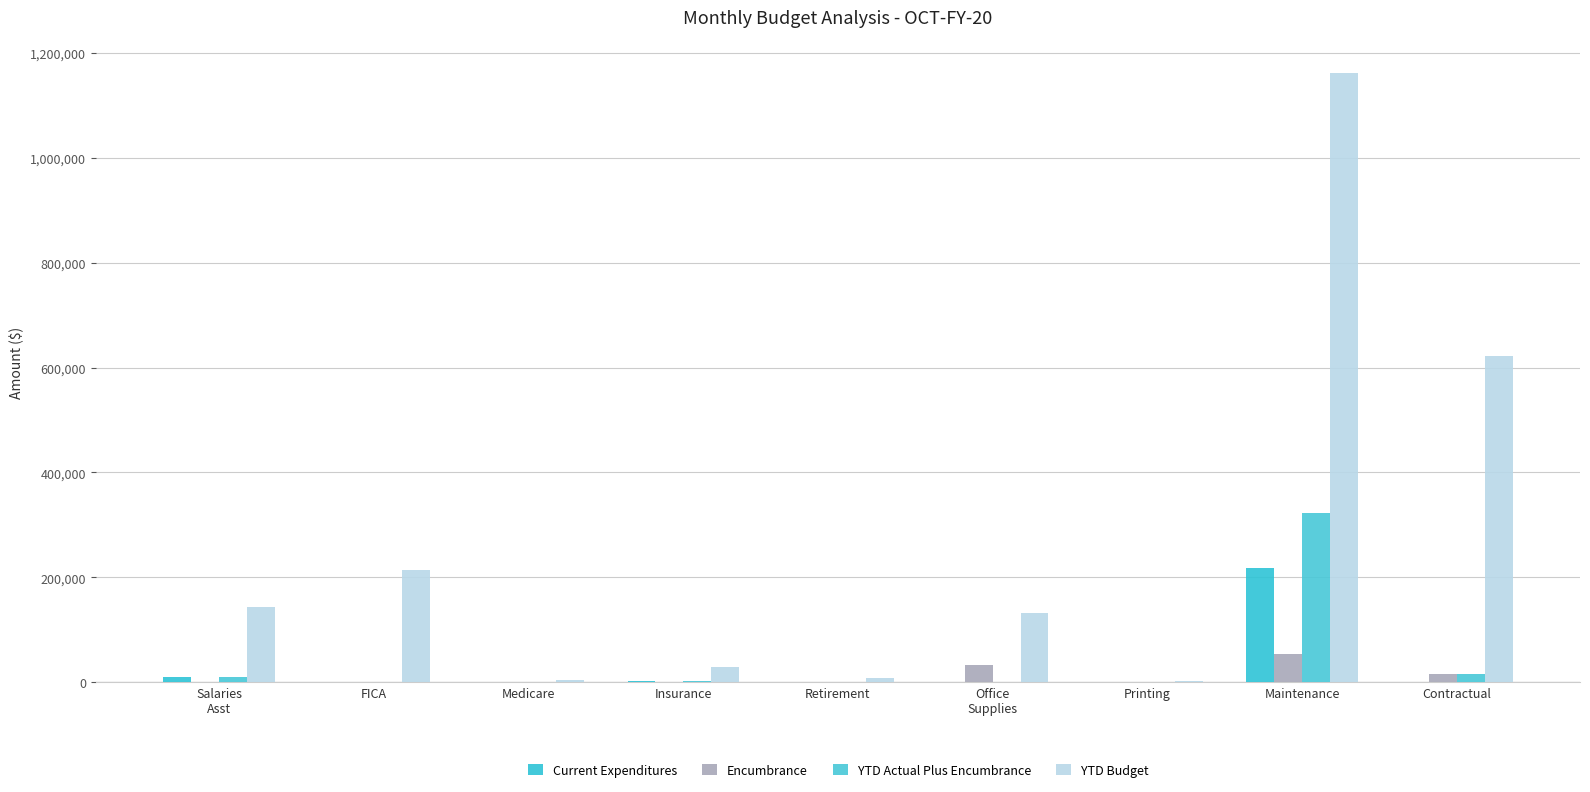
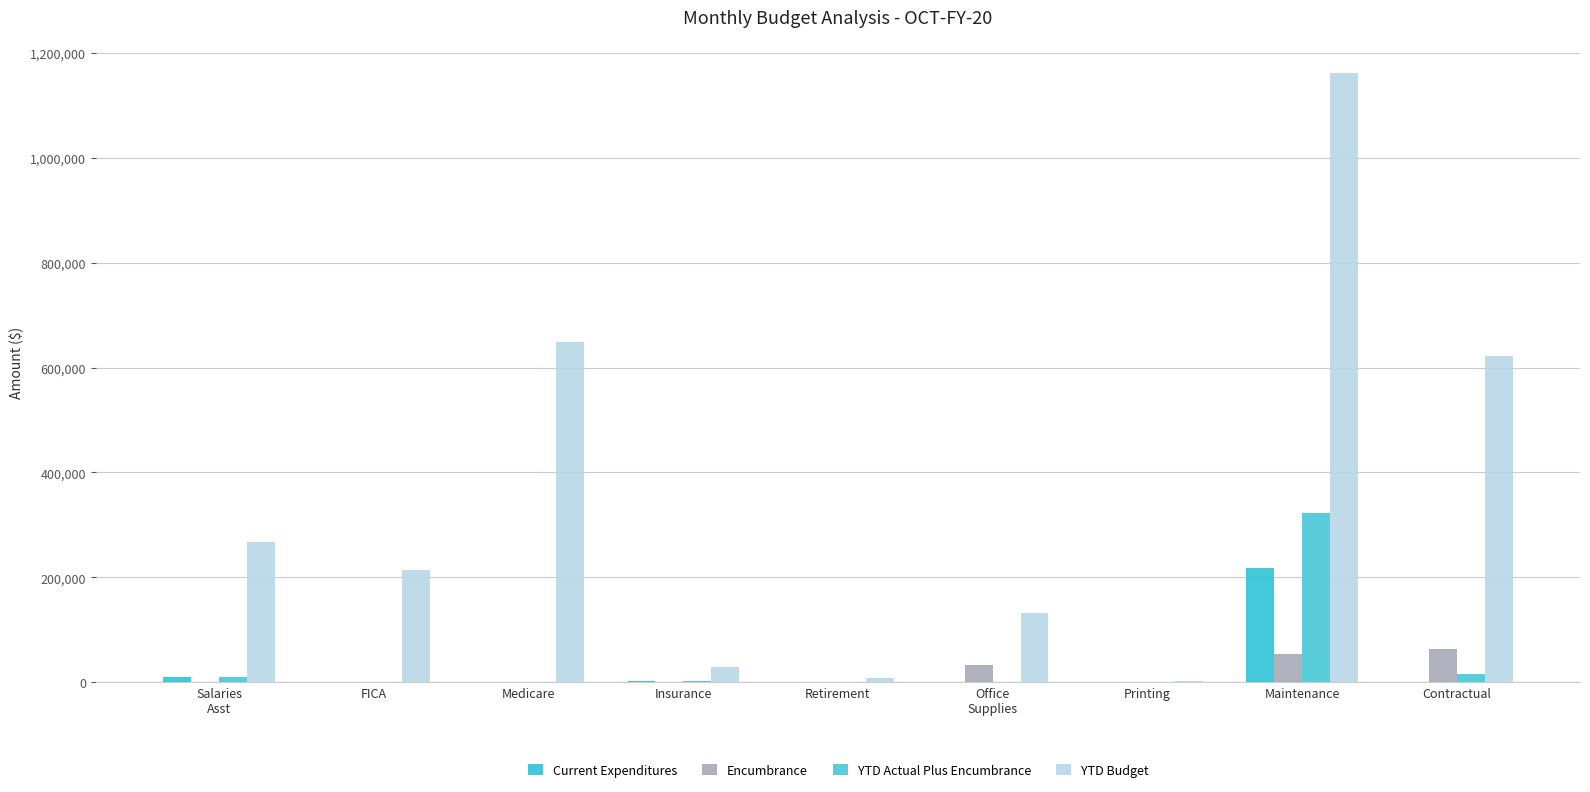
  {
    "Encumbrance": {
      "Salaries Asst": "0",
      "FICA": "0",
      "Medicare": "0",
      "Insurance": "0",
      "Retirement": "0",
      "Office Supplies": "30,000",
      "Maintenance": "50,000",
-     "Contractual": "20,000"
+     "Contractual": "60,000"
    },
    "YTD Budget": {
-     "Salaries Asst": "140,000",
+     "Salaries Asst": "270,000",
      "FICA": "210,000",
-     "Medicare": "0",
+     "Medicare": "650,000",
      "Insurance": "30,000",
      "Retirement": "10,000",
      "Office Supplies": "130,000",
      "Maintenance": "1,160,000",
      "Contractual": "620,000"
    }
  }
